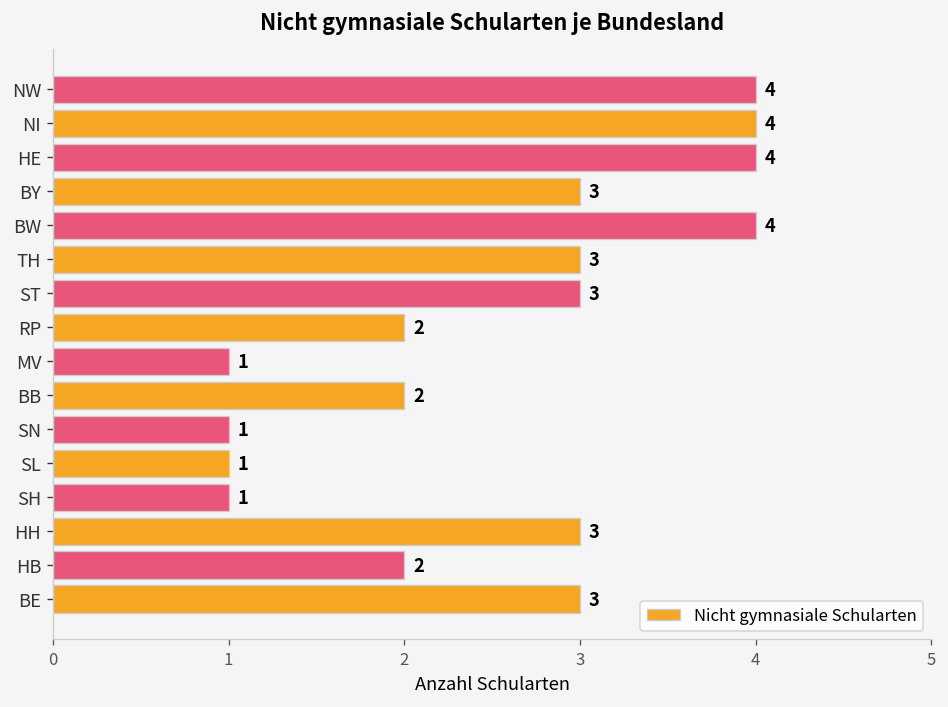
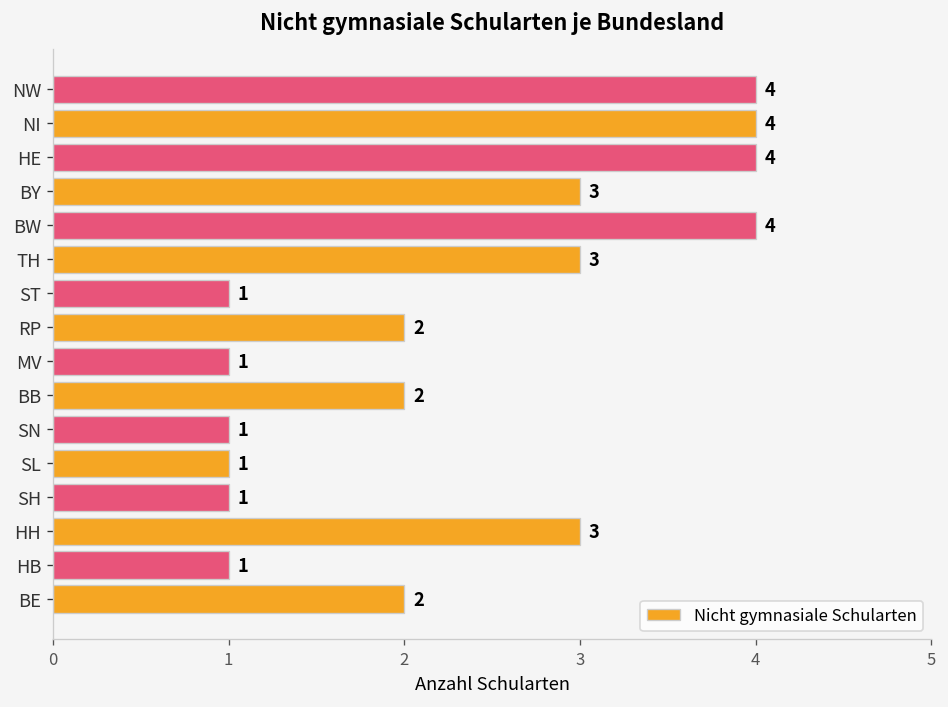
  {
    "NW": 4,
    "NI": 4,
    "HE": 4,
    "BY": 3,
    "BW": 4,
    "TH": 3,
-   "ST": 3,
+   "ST": 1,
    "RP": 2,
    "MV": 1,
    "BB": 2,
    "SN": 1,
    "SL": 1,
    "SH": 1,
    "HH": 3,
-   "HB": 2,
-   "BE": 3
+   "HB": 1,
+   "BE": 2
  }
